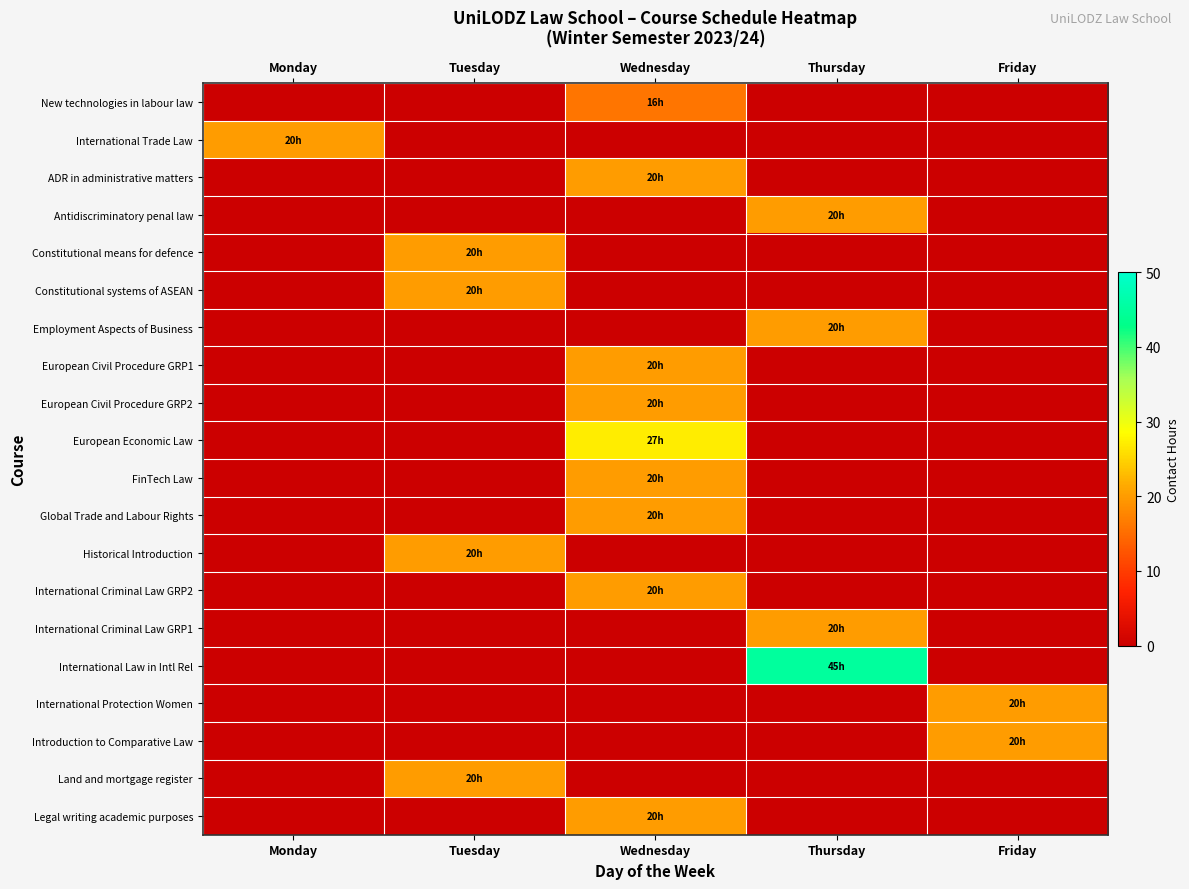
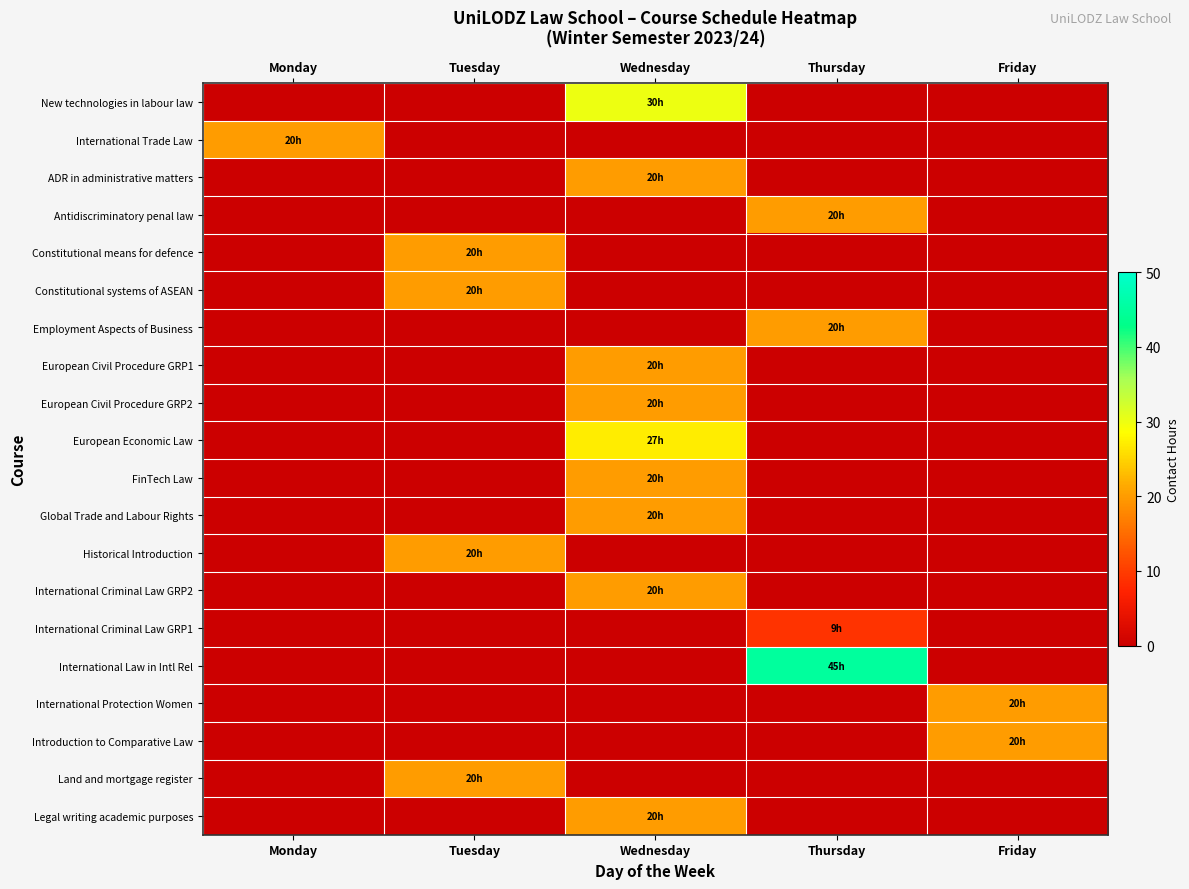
  {
    "New technologies in labour law": {
-     "Wednesday": "16h"
+     "Wednesday": "30h"
    },
    "International Trade Law": {
      "Monday": "20h"
    },
    "ADR in administrative matters": {
      "Wednesday": "20h"
    },
    "Antidiscriminatory penal law": {
      "Thursday": "20h"
    },
    "Constitutional means for defence": {
      "Tuesday": "20h"
    },
    "Constitutional systems of ASEAN": {
      "Tuesday": "20h"
    },
    "Employment Aspects of Business": {
      "Thursday": "20h"
    },
    "European Civil Procedure GRP1": {
      "Wednesday": "20h"
    },
    "European Civil Procedure GRP2": {
      "Wednesday": "20h"
    },
    "European Economic Law": {
      "Wednesday": "27h"
    },
    "FinTech Law": {
      "Wednesday": "20h"
    },
    "Global Trade and Labour Rights": {
      "Wednesday": "20h"
    },
    "Historical Introduction": {
      "Tuesday": "20h"
    },
    "International Criminal Law GRP2": {
      "Wednesday": "20h"
    },
    "International Criminal Law GRP1": {
-     "Thursday": "20h"
+     "Thursday": "9h"
    },
    "International Law in Intl Rel": {
      "Thursday": "45h"
    },
    "International Protection Women": {
      "Friday": "20h"
    },
    "Introduction to Comparative Law": {
      "Friday": "20h"
    },
    "Land and mortgage register": {
      "Tuesday": "20h"
    },
    "Legal writing academic purposes": {
      "Wednesday": "20h"
    }
  }
